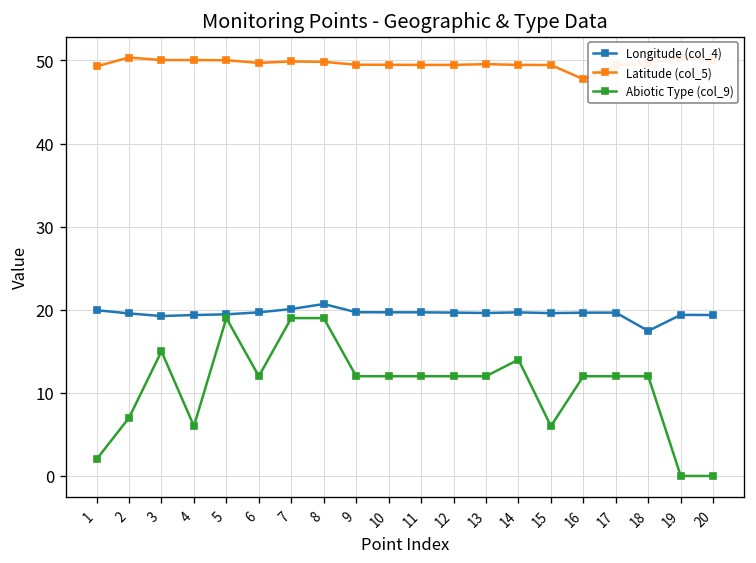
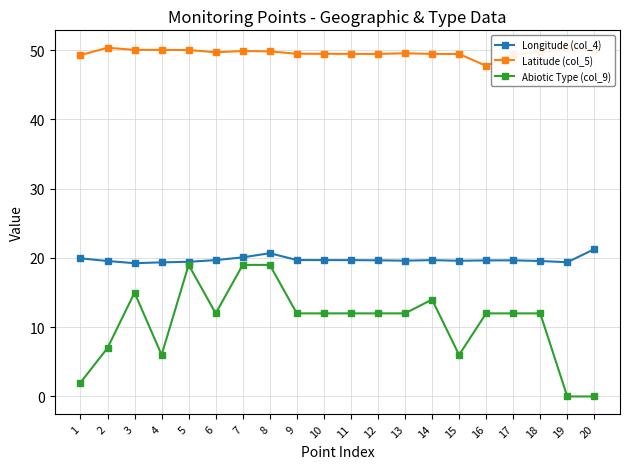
  {
    "Longitude (col_4)": {
      "1": 20,
      "2": 20,
      "3": 19,
      "4": 19,
      "5": 19,
      "6": 20,
      "7": 20,
      "8": 21,
      "9": 20,
      "10": 20,
      "11": 20,
      "12": 20,
      "13": 20,
      "14": 20,
      "15": 20,
      "16": 20,
      "17": 20,
-     "18": 17,
+     "18": 20,
      "19": 19,
-     "20": 19
+     "20": 21
    },
    "Latitude (col_5)": {
      "1": 49,
      "2": 50,
      "3": 50,
      "4": 50,
      "5": 50,
      "6": 50,
      "7": 50,
      "8": 50,
      "9": 49,
      "10": 49,
      "11": 49,
      "12": 49,
      "13": 50,
      "14": 49,
      "15": 49,
      "16": 48
    },
    "Abiotic Type (col_9)": {
      "1": 2,
      "2": 7,
      "3": 15,
      "4": 6,
      "5": 19,
      "6": 12,
      "7": 19,
      "8": 19,
      "9": 12,
      "10": 12,
      "11": 12,
      "12": 12,
      "13": 12,
      "14": 14,
      "15": 6,
      "16": 12,
      "17": 12,
      "18": 12,
      "19": 0,
      "20": 0
    }
  }
